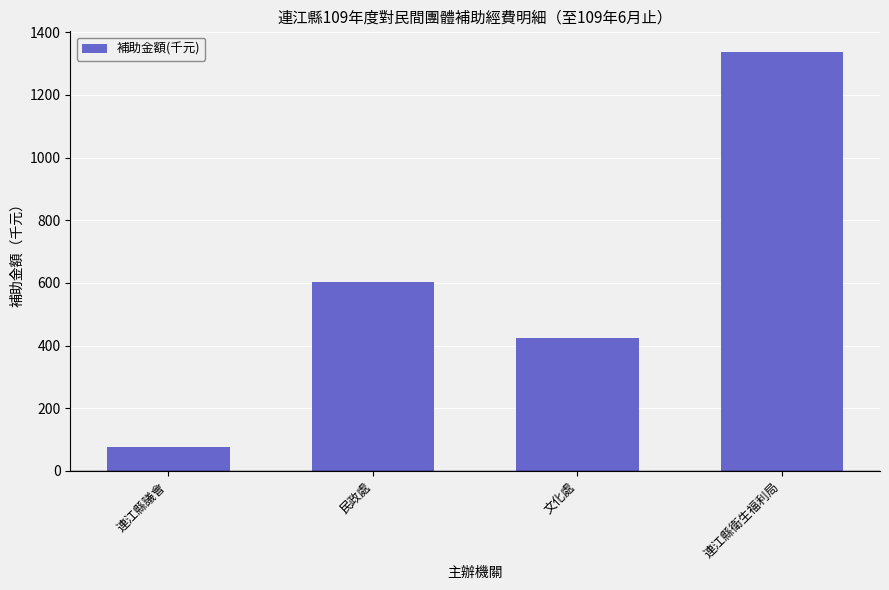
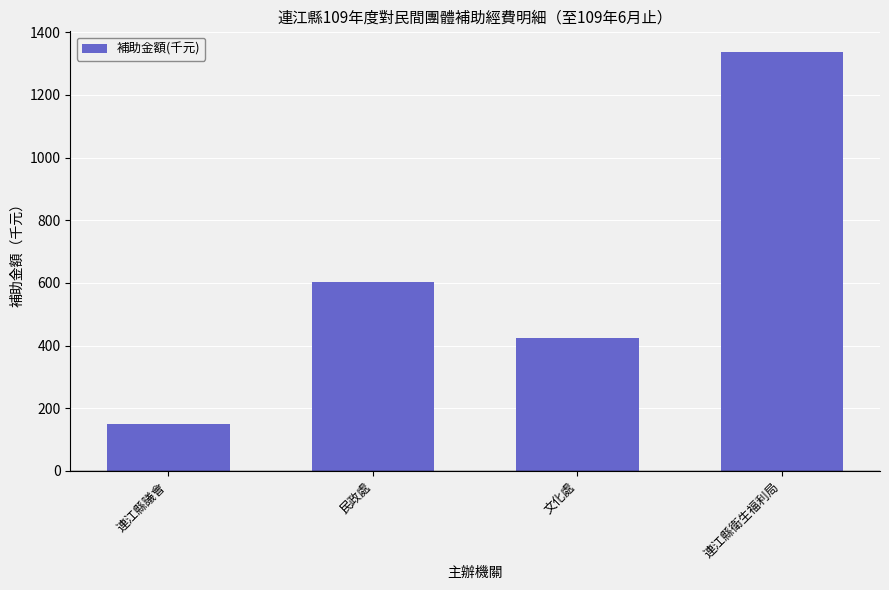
  {
-   "連江縣議會": 80,
+   "連江縣議會": 150,
    "民政處": 600,
    "文化處": 430,
    "連江縣衛生福利局": 1340
  }
